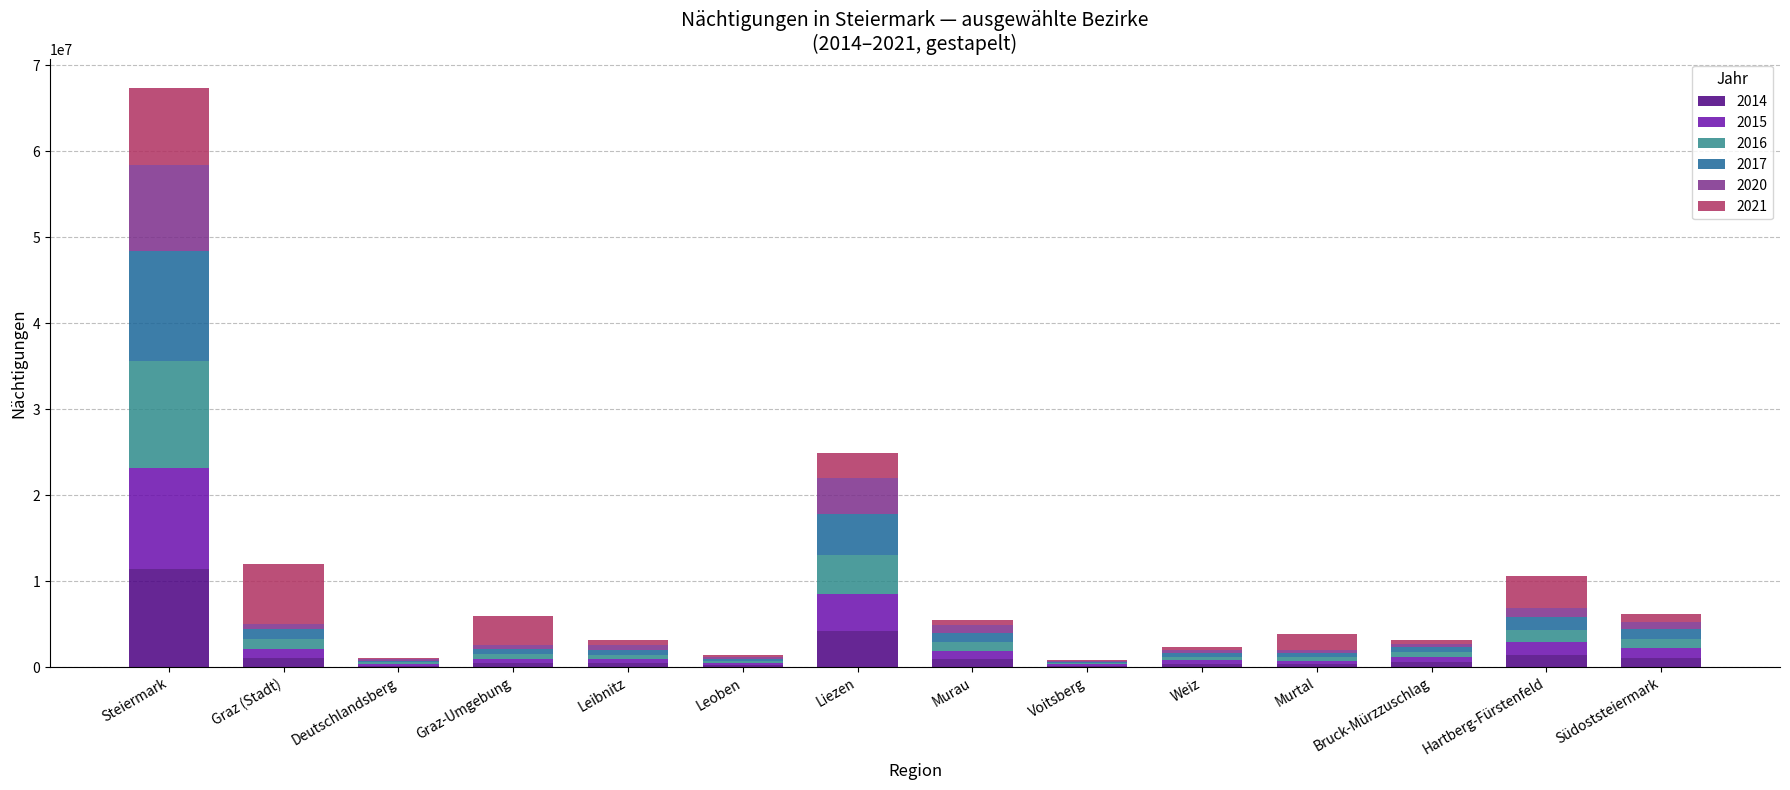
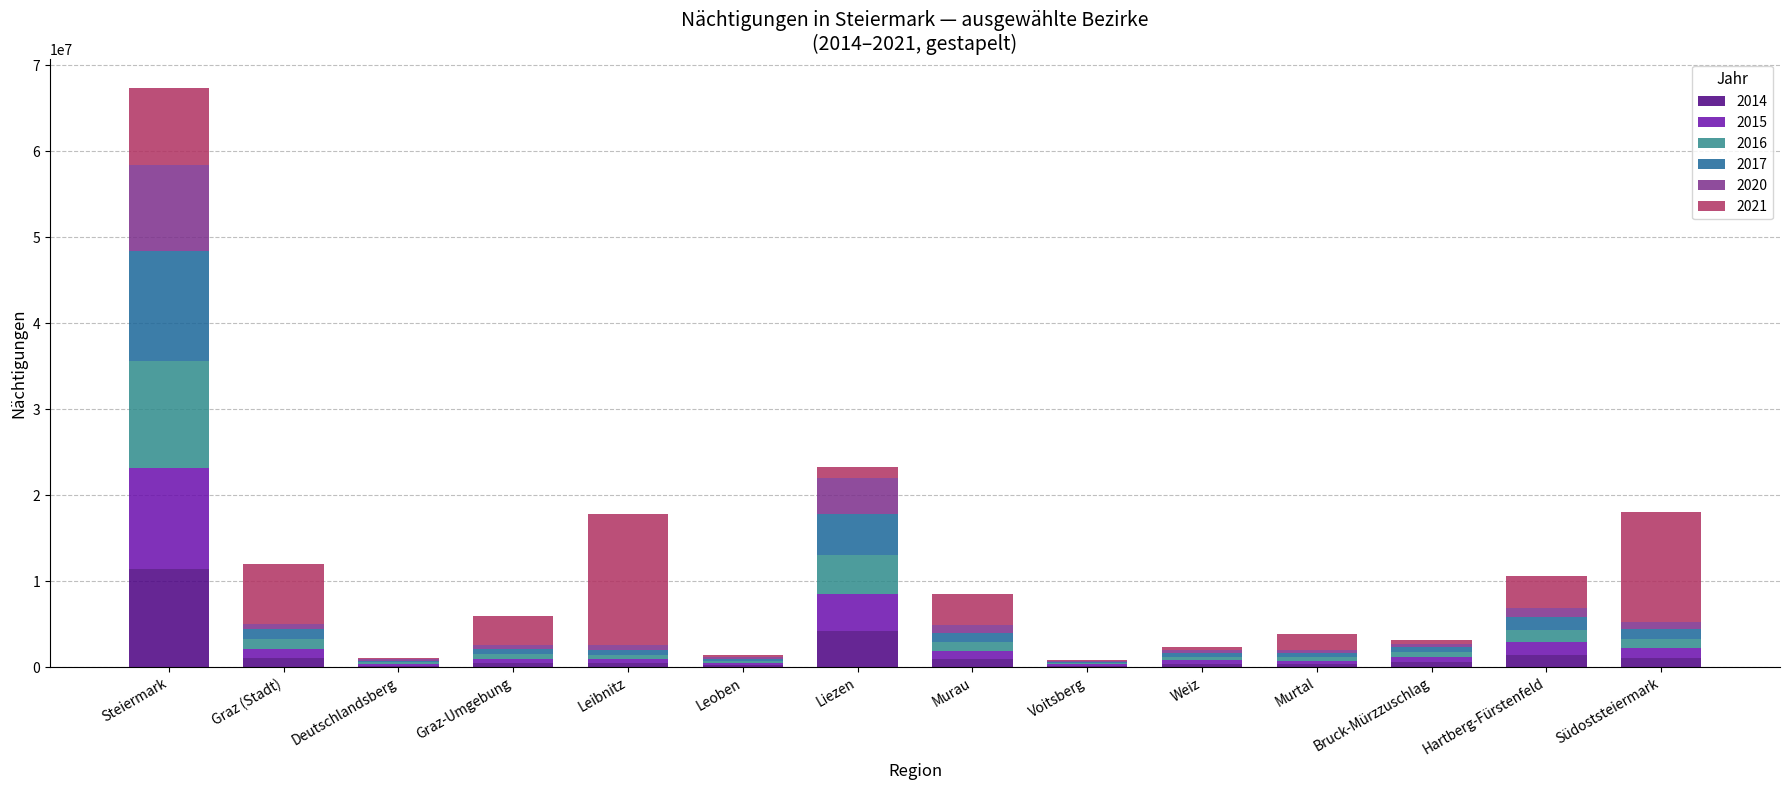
  {
    "2021": {
      "Steiermark": 9000000,
      "Graz (Stadt)": 7000000,
      "Graz-Umgebung": 3000000,
-     "Leibnitz": 1000000,
-     "Liezen": 3000000,
-     "Murau": 1000000,
+     "Leibnitz": 15000000,
+     "Liezen": 1000000,
+     "Murau": 4000000,
      "Weiz": 0,
      "Murtal": 2000000,
      "Bruck-Mürzzuschlag": 0,
      "Hartberg-Fürstenfeld": 4000000,
-     "Südoststeiermark": 1000000
+     "Südoststeiermark": 13000000
    }
  }
